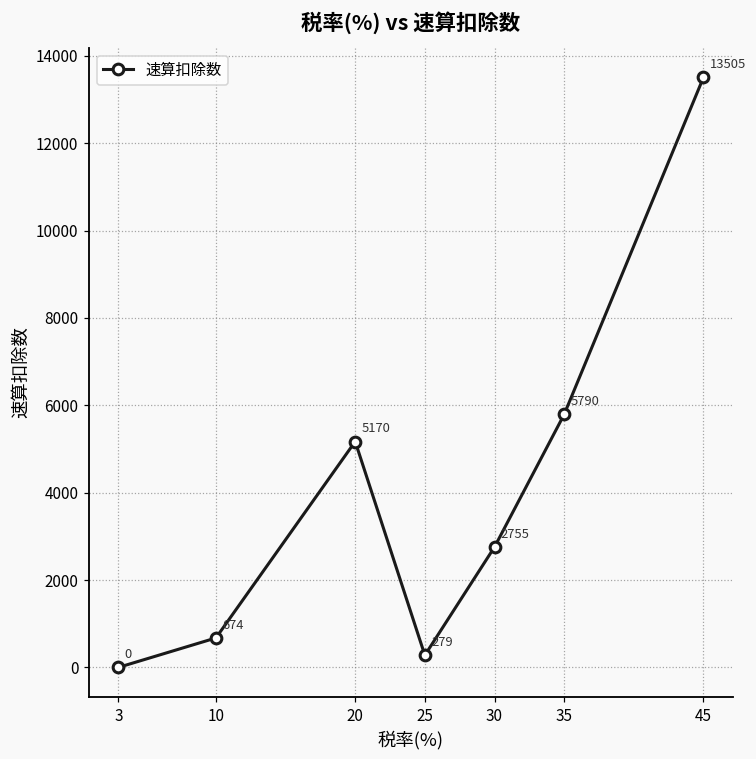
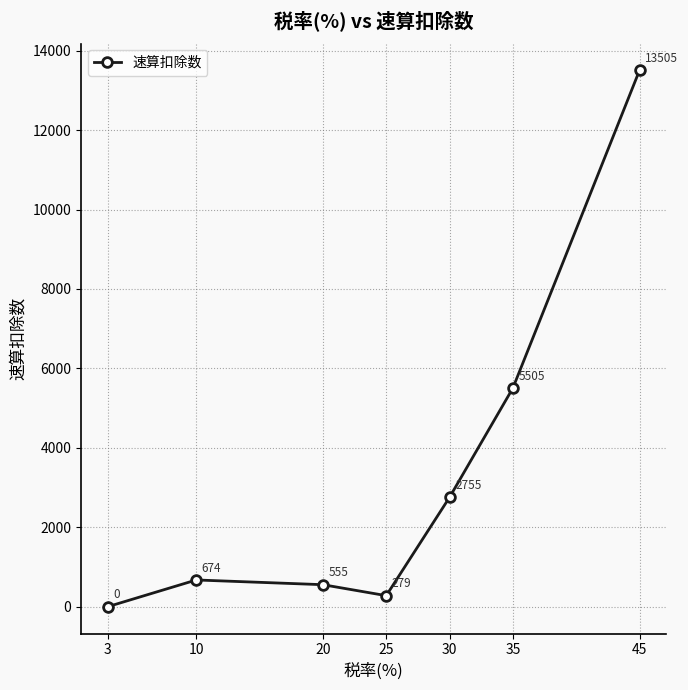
  {
    "3": 0,
    "10": 674,
-   "20": 5170,
+   "20": 555,
    "25": 279,
    "30": 2755,
-   "35": 5790,
+   "35": 5505,
    "45": 13505
  }
